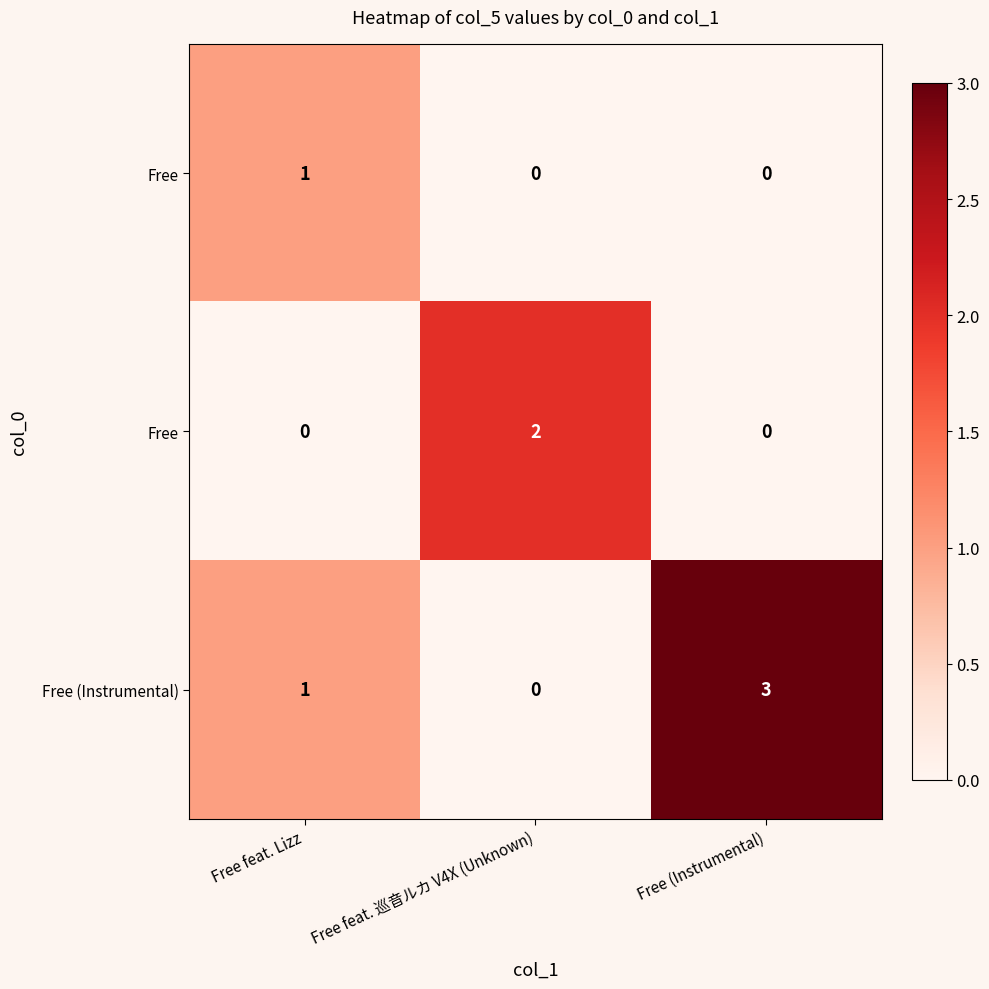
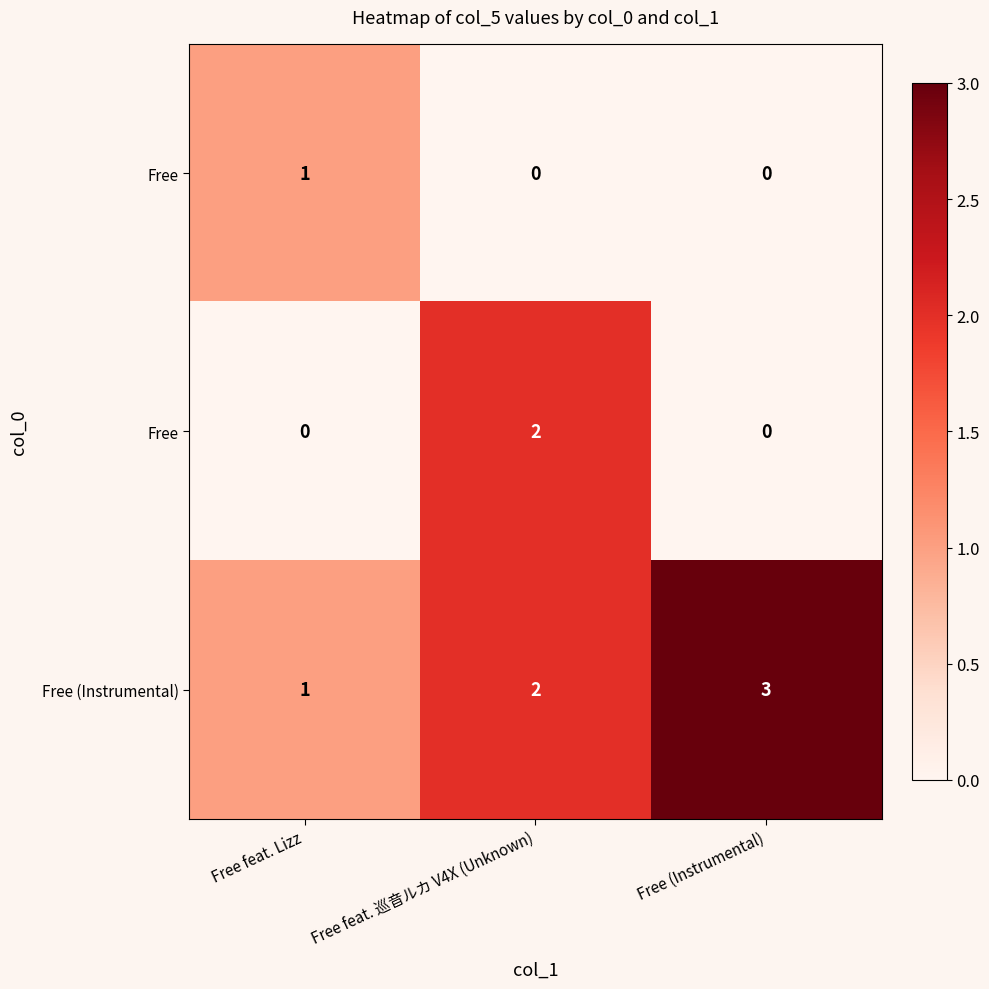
  {
    "Free (Instrumental)": {
      "Free feat. Lizz": 1,
-     "Free feat. 巡音ルカ V4X (Unknown)": 0,
+     "Free feat. 巡音ルカ V4X (Unknown)": 2,
      "Free (Instrumental)": 3
    }
  }
